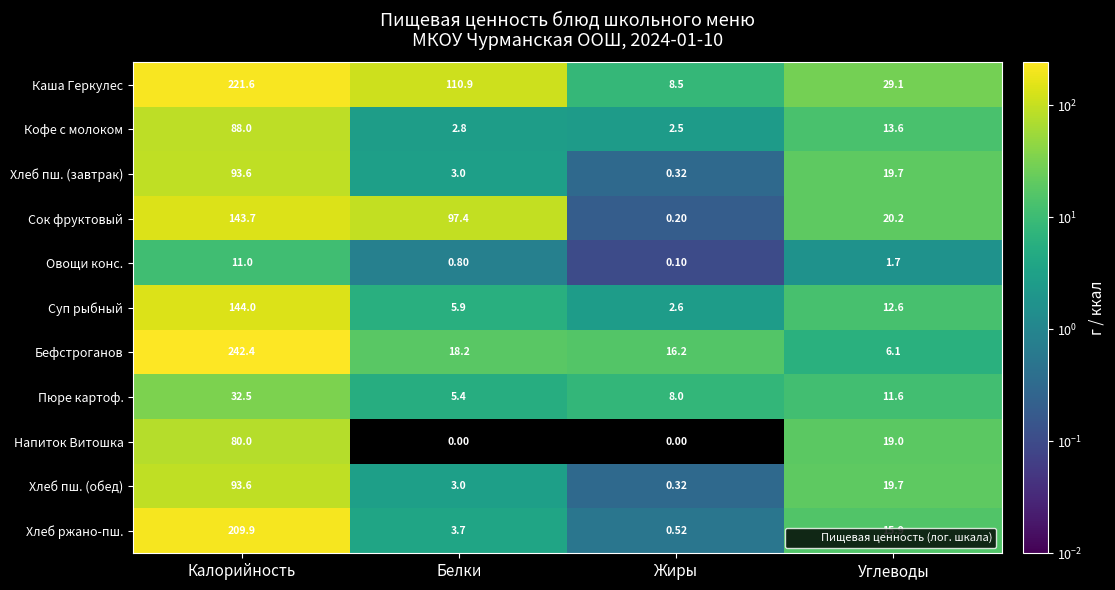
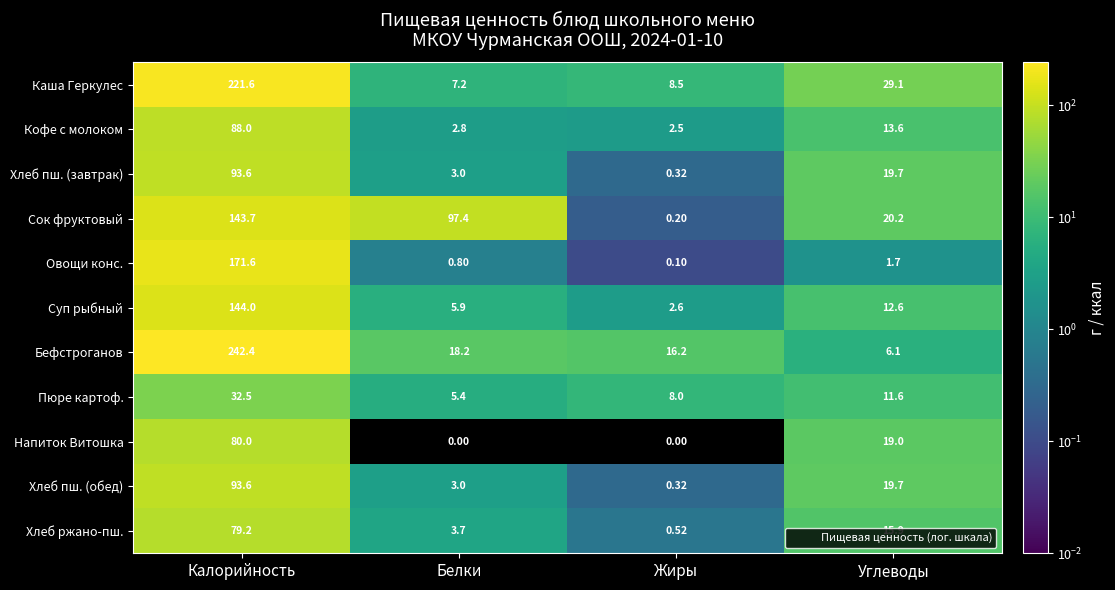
  {
    "Каша Геркулес": {
      "Калорийность": 221.6,
-     "Белки": 110.9,
+     "Белки": 7.2,
      "Жиры": 8.5,
      "Углеводы": 29.1
    },
    "Кофе с молоком": {
      "Калорийность": 88.0,
      "Белки": 2.8,
      "Жиры": 2.5,
      "Углеводы": 13.6
    },
    "Хлеб пш. (завтрак)": {
      "Калорийность": 93.6,
      "Белки": 3.0,
      "Жиры": 0.32,
      "Углеводы": 19.7
    },
    "Сок фруктовый": {
      "Калорийность": 143.7,
      "Белки": 97.4,
      "Жиры": 0.20,
      "Углеводы": 20.2
    },
    "Овощи конс.": {
-     "Калорийность": 11.0,
+     "Калорийность": 171.6,
      "Белки": 0.80,
      "Жиры": 0.10,
      "Углеводы": 1.7
    },
    "Суп рыбный": {
      "Калорийность": 144.0,
      "Белки": 5.9,
      "Жиры": 2.6,
      "Углеводы": 12.6
    },
    "Бефстроганов": {
      "Калорийность": 242.4,
      "Белки": 18.2,
      "Жиры": 16.2,
      "Углеводы": 6.1
    },
    "Пюре картоф.": {
      "Калорийность": 32.5,
      "Белки": 5.4,
      "Жиры": 8.0,
      "Углеводы": 11.6
    },
    "Напиток Витошка": {
      "Калорийность": 80.0,
      "Белки": 0.00,
      "Жиры": 0.00,
      "Углеводы": 19.0
    },
    "Хлеб пш. (обед)": {
      "Калорийность": 93.6,
      "Белки": 3.0,
      "Жиры": 0.32,
      "Углеводы": 19.7
    },
    "Хлеб ржано-пш.": {
-     "Калорийность": 209.9,
+     "Калорийность": 79.2,
      "Белки": 3.7,
      "Жиры": 0.52
    }
  }
